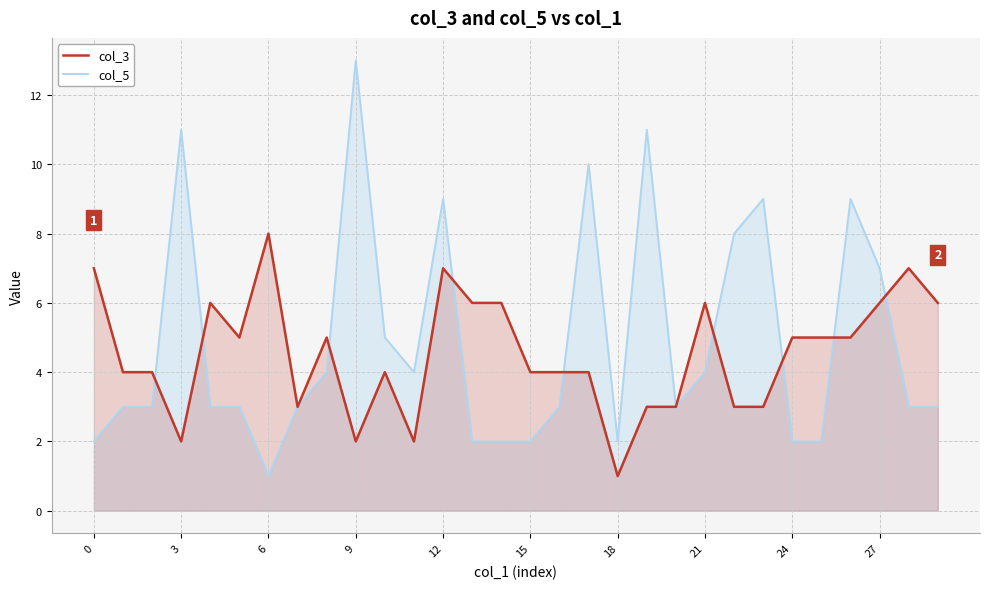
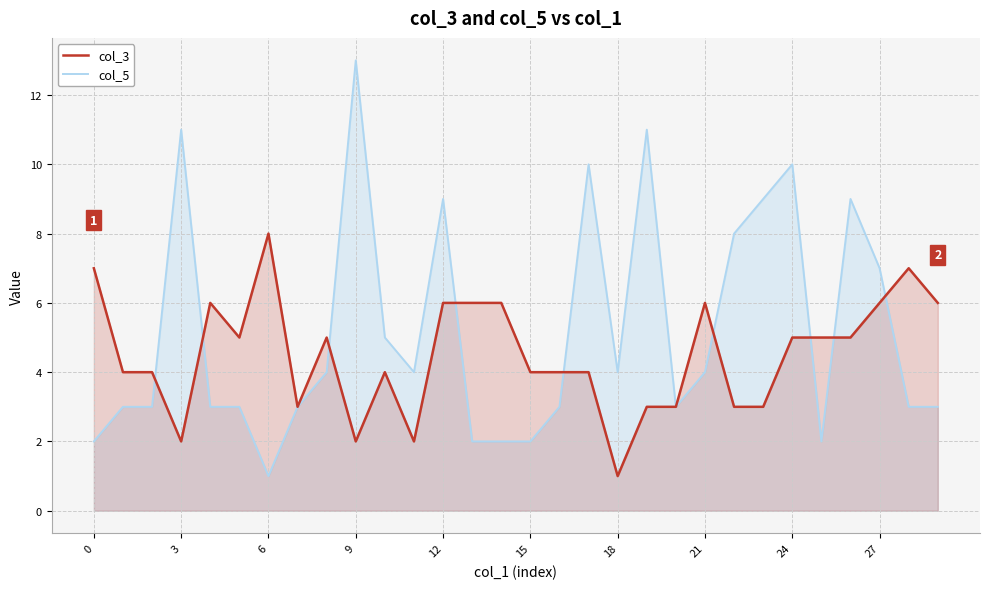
  {
    "col_3": {
      "0": 7,
      "3": 2,
      "6": 8,
      "9": 2,
-     "12": 7,
+     "12": 6,
      "15": 4,
      "18": 1,
      "21": 6,
      "24": 5,
      "27": 6
    },
    "col_5": {
      "0": 2,
      "3": 11,
      "6": 1,
      "9": 13,
      "12": 9,
      "15": 2,
-     "18": 2,
+     "18": 4,
      "21": 4,
-     "24": 2,
+     "24": 10,
      "27": 7
    }
  }
